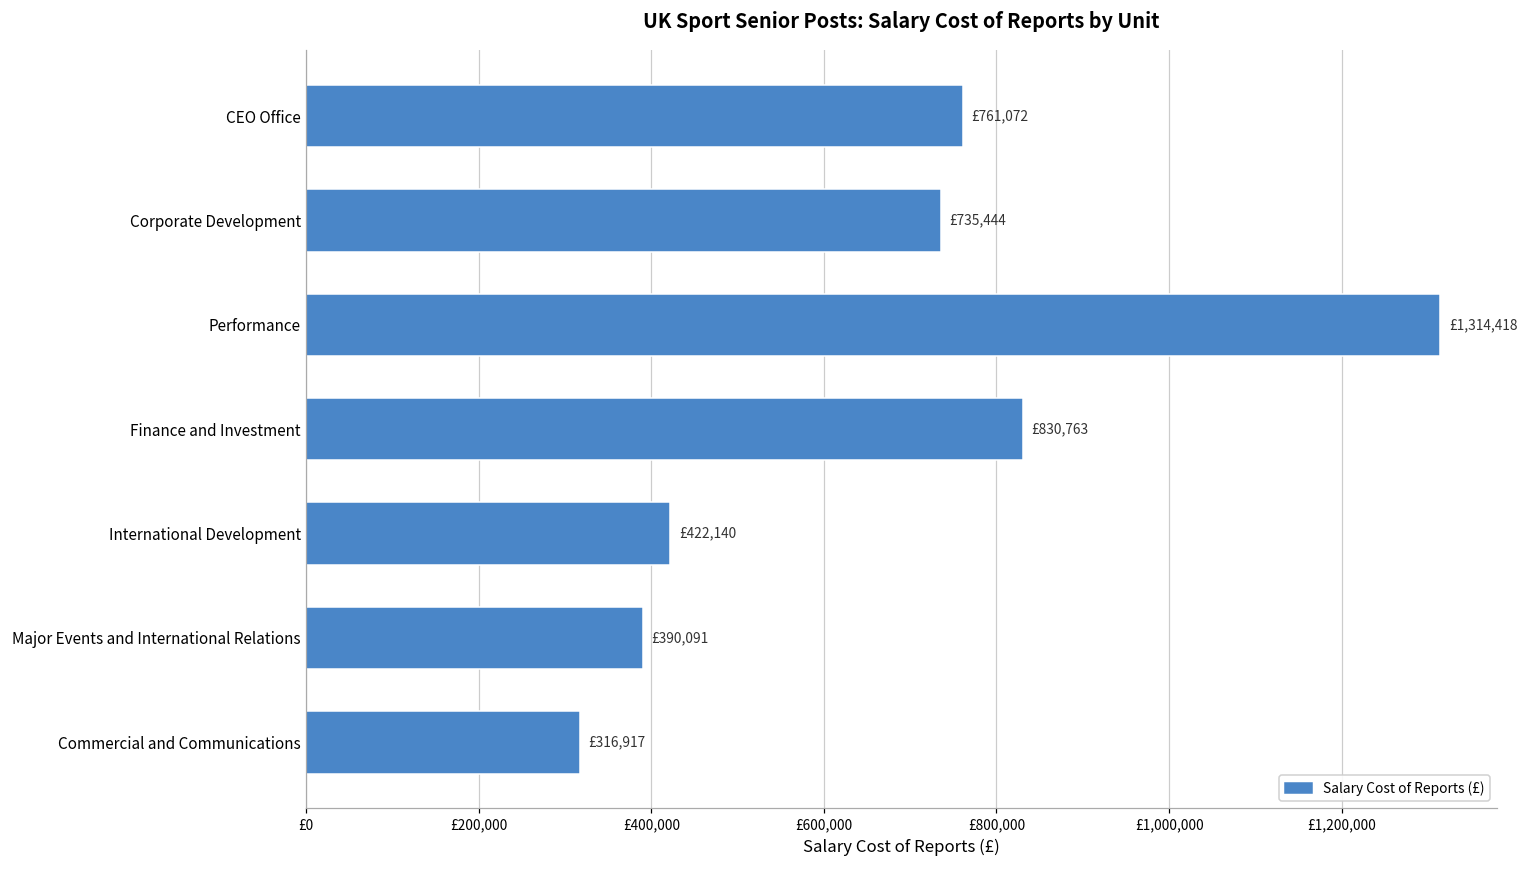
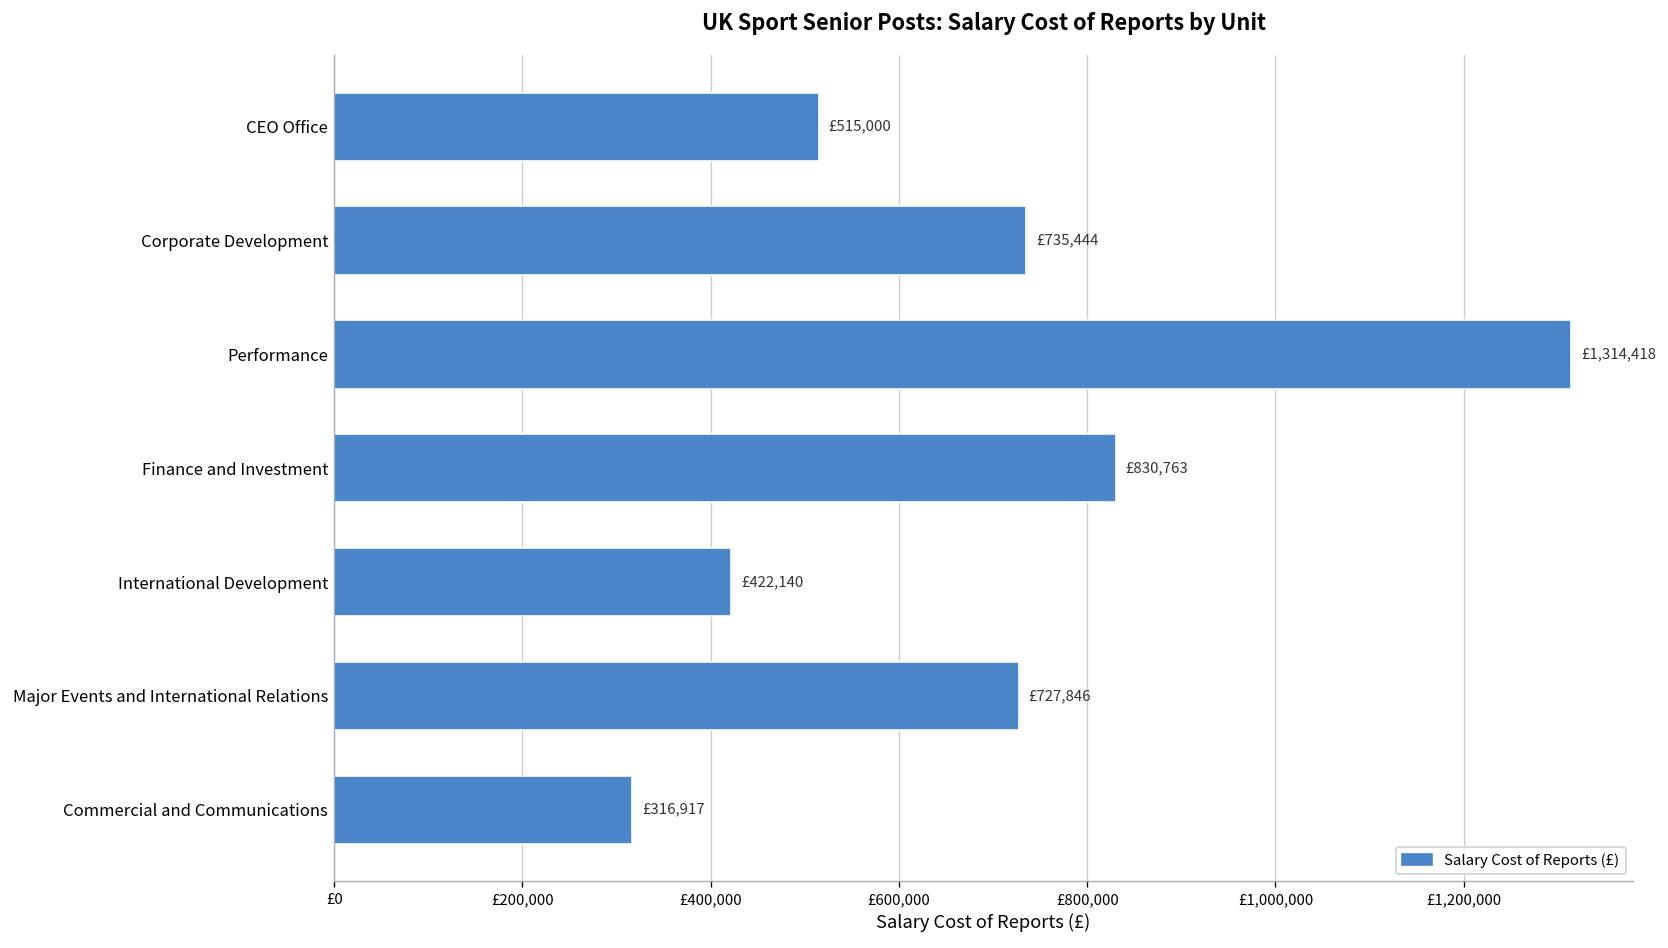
  {
-   "CEO Office": "£761,072",
+   "CEO Office": "£515,000",
    "Corporate Development": "£735,444",
    "Performance": "£1,314,418",
    "Finance and Investment": "£830,763",
    "International Development": "£422,140",
-   "Major Events and International Relations": "£390,091",
+   "Major Events and International Relations": "£727,846",
    "Commercial and Communications": "£316,917"
  }
